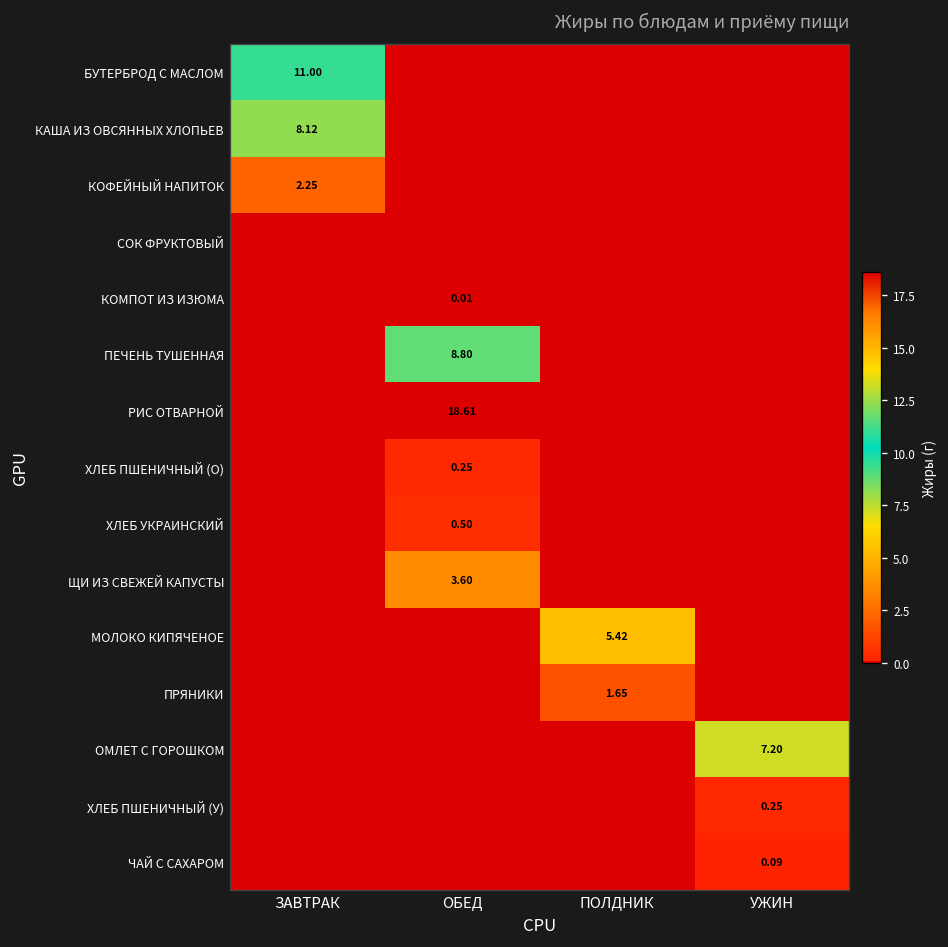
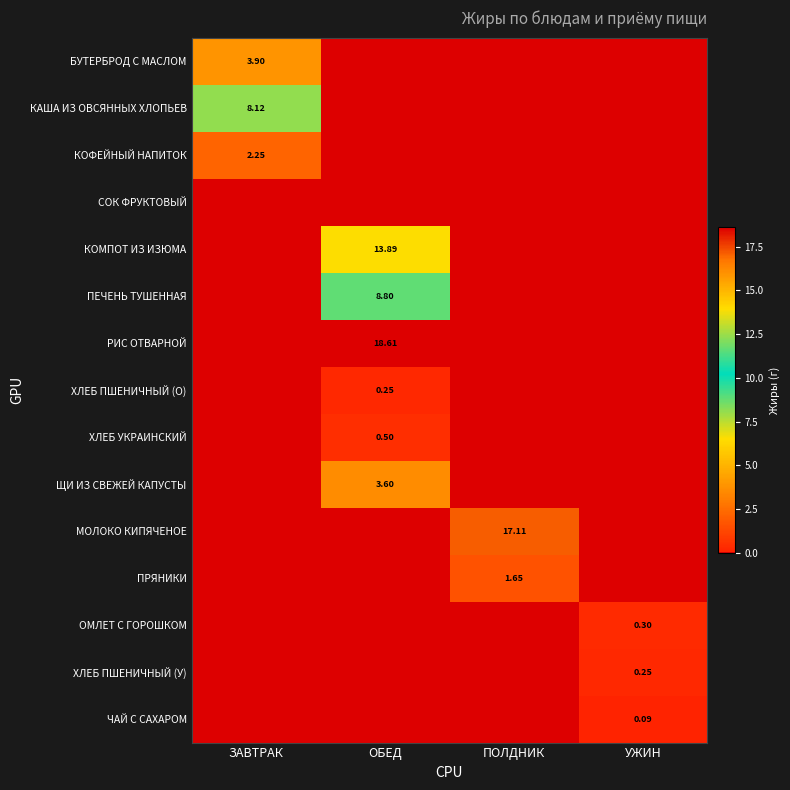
  {
    "БУТЕРБРОД С МАСЛОМ": {
-     "ЗАВТРАК": 11.00
+     "ЗАВТРАК": 3.90
    },
    "КАША ИЗ ОВСЯННЫХ ХЛОПЬЕВ": {
      "ЗАВТРАК": 8.12
    },
    "КОФЕЙНЫЙ НАПИТОК": {
      "ЗАВТРАК": 2.25
    },
    "КОМПОТ ИЗ ИЗЮМА": {
-     "ОБЕД": 0.01
+     "ОБЕД": 13.89
    },
    "ПЕЧЕНЬ ТУШЕННАЯ": {
      "ОБЕД": 8.80
    },
    "РИС ОТВАРНОЙ": {
      "ОБЕД": 18.61
    },
    "ХЛЕБ ПШЕНИЧНЫЙ (О)": {
      "ОБЕД": 0.25
    },
    "ХЛЕБ УКРАИНСКИЙ": {
      "ОБЕД": 0.50
    },
    "ЩИ ИЗ СВЕЖЕЙ КАПУСТЫ": {
      "ОБЕД": 3.60
    },
    "МОЛОКО КИПЯЧЕНОЕ": {
-     "ПОЛДНИК": 5.42
+     "ПОЛДНИК": 17.11
    },
    "ПРЯНИКИ": {
      "ПОЛДНИК": 1.65
    },
    "ОМЛЕТ С ГОРОШКОМ": {
-     "УЖИН": 7.20
+     "УЖИН": 0.30
    },
    "ХЛЕБ ПШЕНИЧНЫЙ (У)": {
      "УЖИН": 0.25
    },
    "ЧАЙ С САХАРОМ": {
      "УЖИН": 0.09
    }
  }
